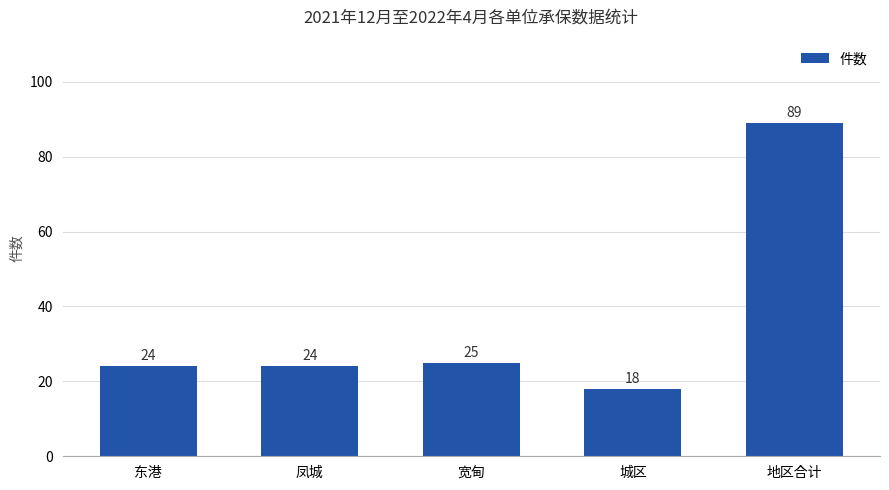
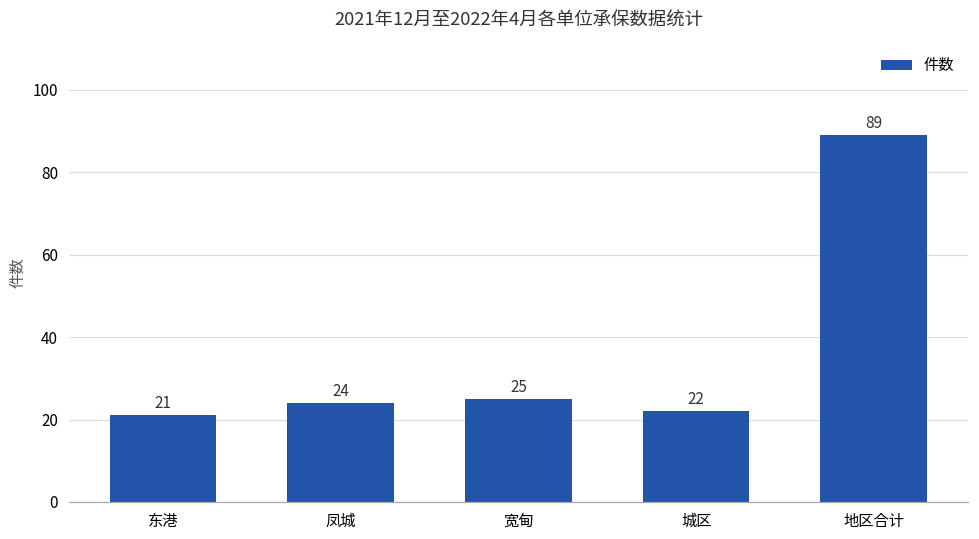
  {
-   "东港": 24,
+   "东港": 21,
    "凤城": 24,
    "宽甸": 25,
-   "城区": 18,
+   "城区": 22,
    "地区合计": 89
  }
